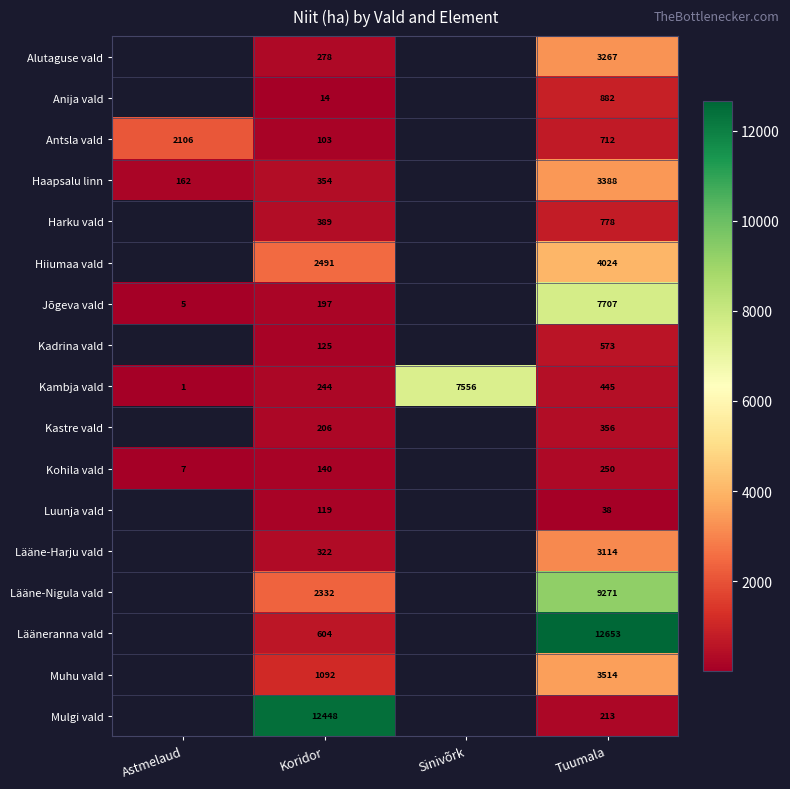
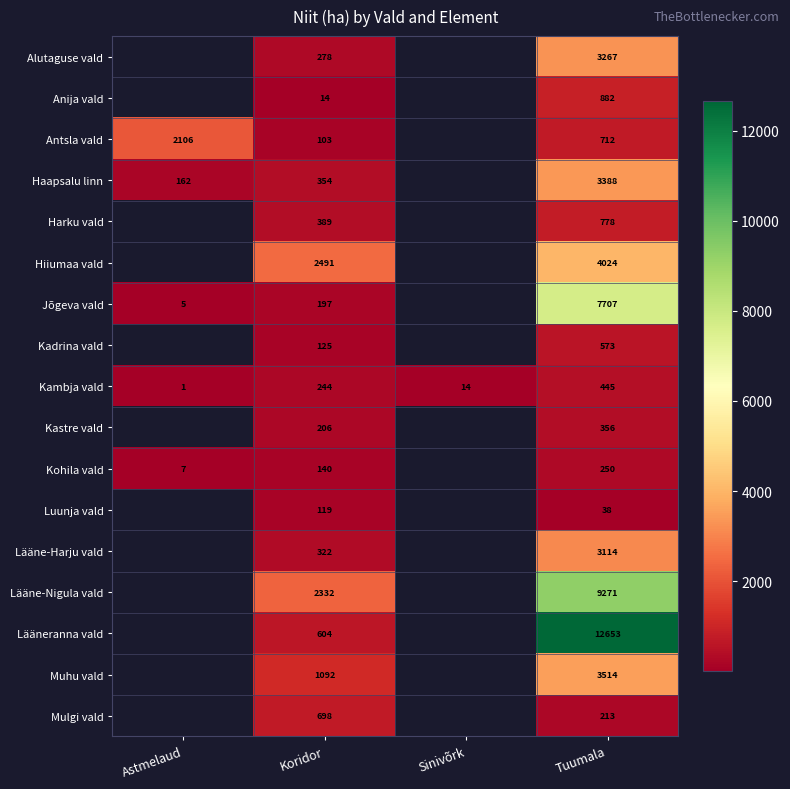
  {
    "Alutaguse vald": {
      "Koridor": 278,
      "Tuumala": 3267
    },
    "Anija vald": {
      "Koridor": 14,
      "Tuumala": 882
    },
    "Antsla vald": {
      "Astmelaud": 2106,
      "Koridor": 103,
      "Tuumala": 712
    },
    "Haapsalu linn": {
      "Astmelaud": 162,
      "Koridor": 354,
      "Tuumala": 3388
    },
    "Harku vald": {
      "Koridor": 389,
      "Tuumala": 778
    },
    "Hiiumaa vald": {
      "Koridor": 2491,
      "Tuumala": 4024
    },
    "Jõgeva vald": {
      "Astmelaud": 5,
      "Koridor": 197,
      "Tuumala": 7707
    },
    "Kadrina vald": {
      "Koridor": 125,
      "Tuumala": 573
    },
    "Kambja vald": {
      "Astmelaud": 1,
      "Koridor": 244,
-     "Sinivõrk": 7556,
+     "Sinivõrk": 14,
      "Tuumala": 445
    },
    "Kastre vald": {
      "Koridor": 206,
      "Tuumala": 356
    },
    "Kohila vald": {
      "Astmelaud": 7,
      "Koridor": 140,
      "Tuumala": 250
    },
    "Luunja vald": {
      "Koridor": 119,
      "Tuumala": 38
    },
    "Lääne-Harju vald": {
      "Koridor": 322,
      "Tuumala": 3114
    },
    "Lääne-Nigula vald": {
      "Koridor": 2332,
      "Tuumala": 9271
    },
    "Lääneranna vald": {
      "Koridor": 604,
      "Tuumala": 12653
    },
    "Muhu vald": {
      "Koridor": 1092,
      "Tuumala": 3514
    },
    "Mulgi vald": {
-     "Koridor": 12448,
+     "Koridor": 698,
      "Tuumala": 213
    }
  }
